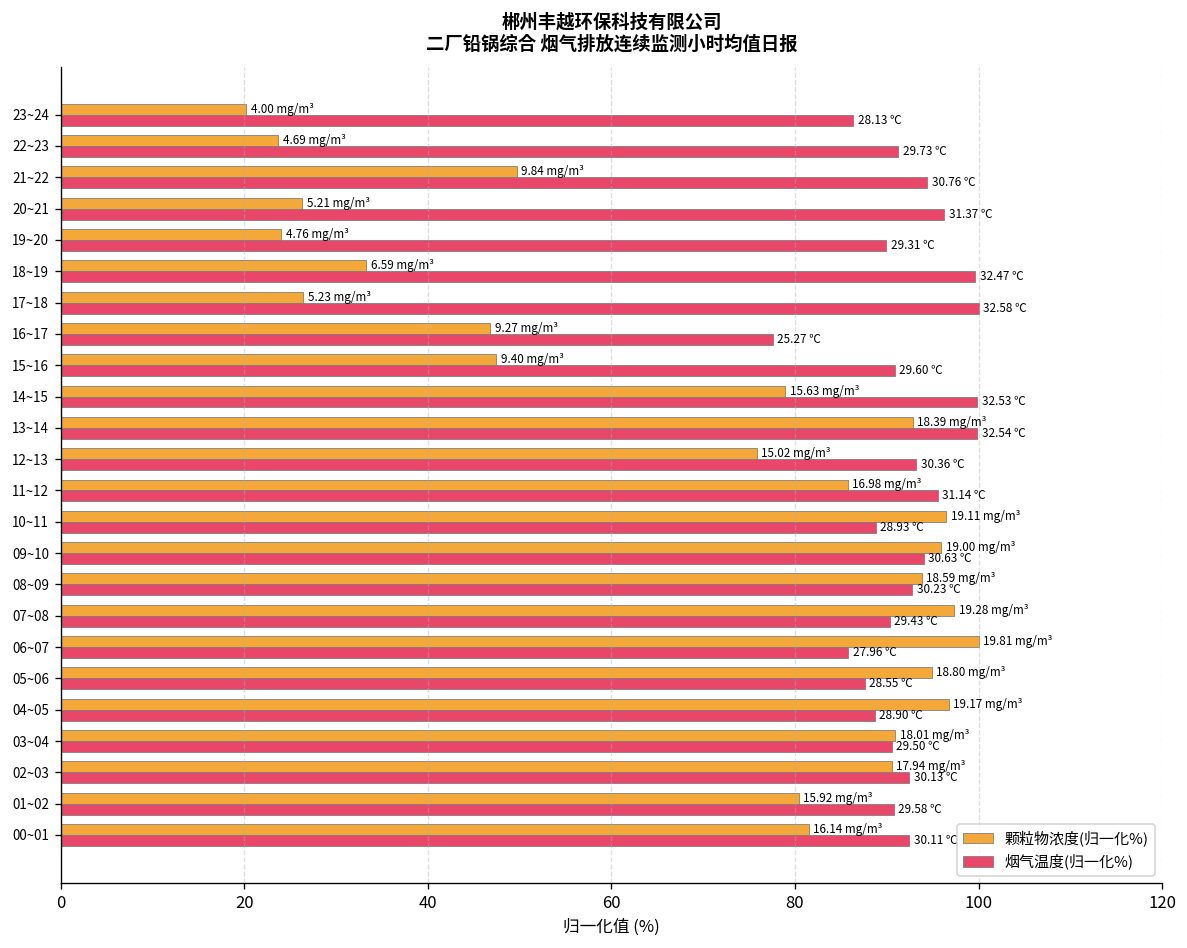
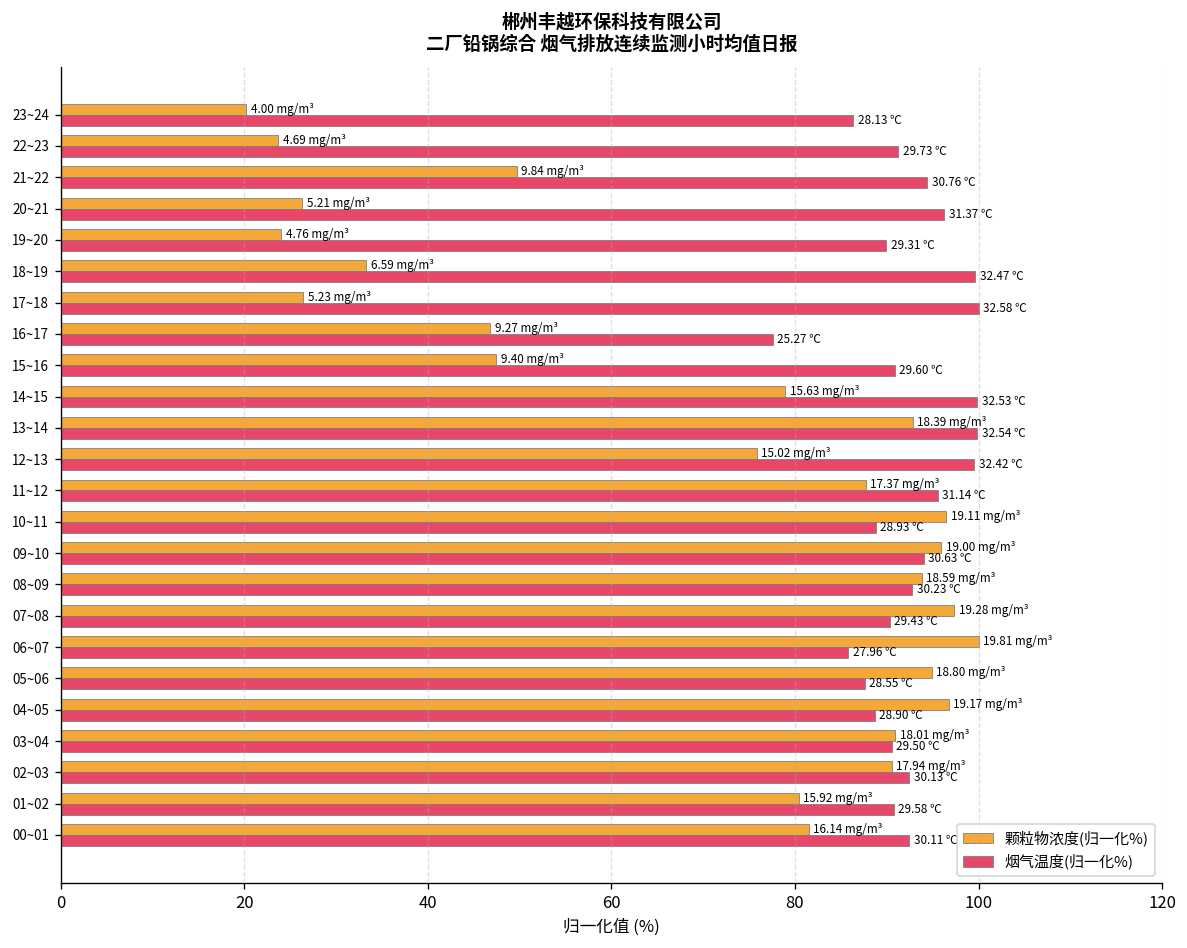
  {
    "颗粒物浓度(归一化%)": {
-     "11~12": 16.98
+     "11~12": 17.37
    },
    "烟气温度(归一化%)": {
-     "12~13": 30.36
+     "12~13": 32.42
    }
  }
